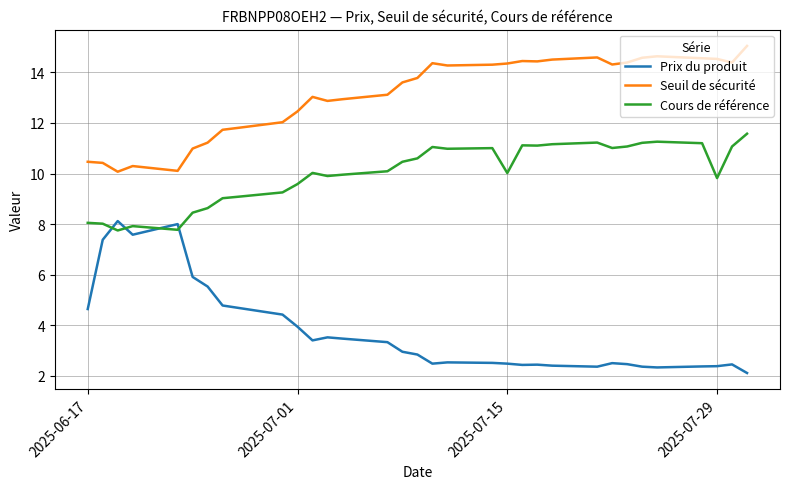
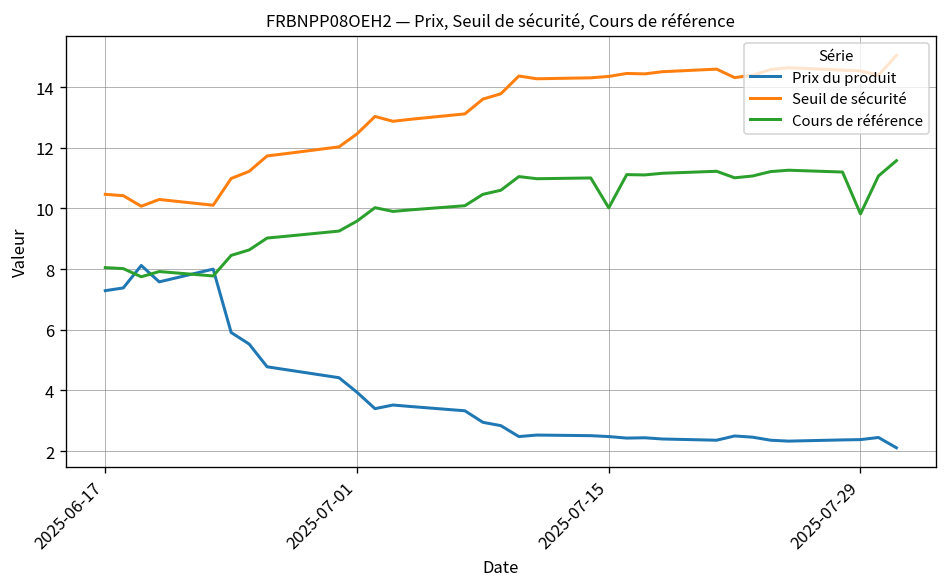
  {
    "Prix du produit": {
-     "2025-06-17": 4.6,
+     "2025-06-17": 7.3,
      "2025-07-01": 3.9,
      "2025-07-15": 2.5,
      "2025-07-29": 2.4
    },
    "Seuil de sécurité": {
      "2025-06-17": 10.5,
      "2025-07-01": 12.5,
      "2025-07-15": 14.4
    },
    "Cours de référence": {
      "2025-06-17": 8.1,
      "2025-07-01": 9.6,
      "2025-07-15": 10.0,
      "2025-07-29": 9.8
    }
  }
